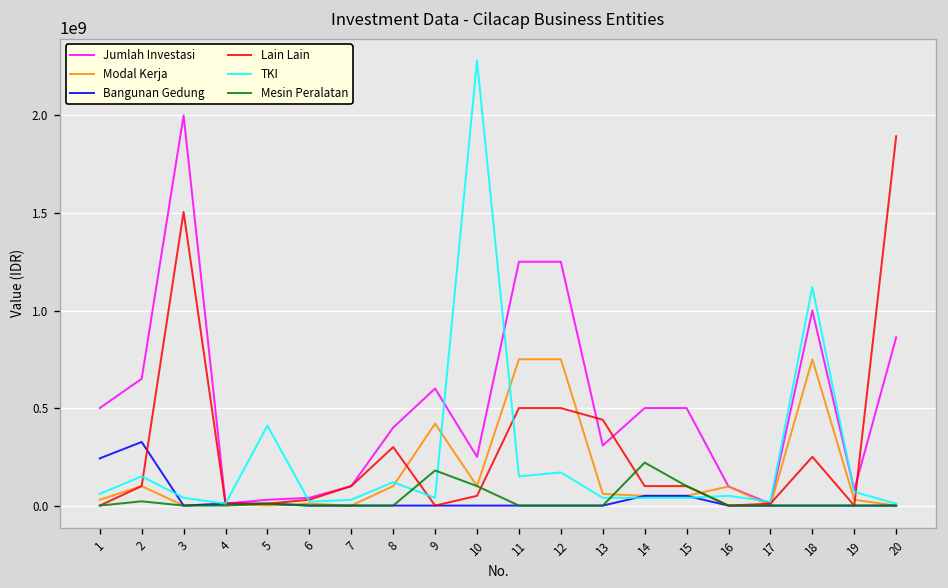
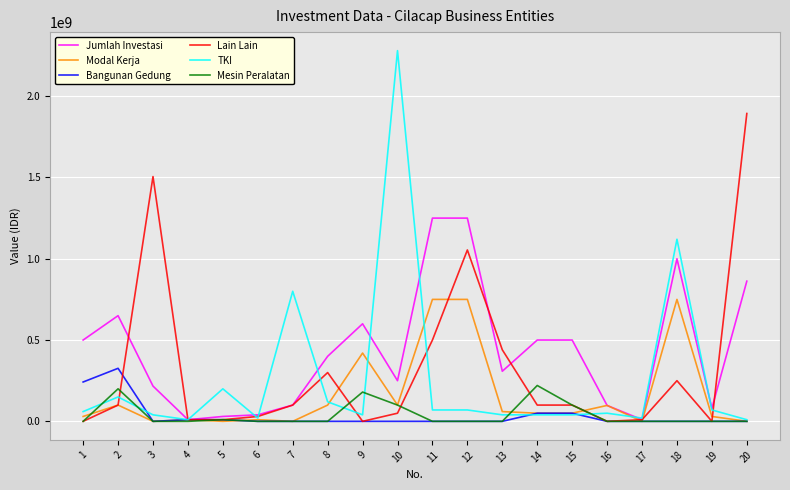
  {
    "Jumlah Investasi": {
      "1": 500000000,
      "2": 650000000,
-     "3": 2000000000,
+     "3": 220000000,
      "5": 30000000,
      "8": 400000000,
      "9": 600000000,
      "10": 250000000,
      "11": 1250000000,
      "12": 1250000000,
      "13": 310000000,
      "14": 500000000,
      "15": 500000000,
      "18": 1000000000,
      "20": 860000000
    },
    "Modal Kerja": {
      "1": 30000000,
      "8": 100000000,
      "9": 420000000,
      "11": 750000000,
      "12": 750000000,
      "13": 60000000,
      "18": 750000000,
      "19": 30000000
    },
    "Bangunan Gedung": {
      "1": 240000000,
      "2": 330000000,
      "10": 0
    },
    "Lain Lain": {
      "3": 1510000000,
      "8": 300000000,
      "10": 50000000,
      "11": 500000000,
-     "12": 500000000,
+     "12": 1050000000,
      "13": 440000000,
      "14": 100000000,
      "18": 250000000,
      "20": 1890000000
    },
    "TKI": {
      "1": 60000000,
      "2": 150000000,
      "3": 40000000,
-     "5": 410000000,
-     "7": 30000000,
+     "5": 200000000,
+     "7": 800000000,
      "8": 120000000,
      "9": 40000000,
      "10": 2280000000,
-     "11": 150000000,
-     "12": 170000000,
+     "11": 70000000,
+     "12": 70000000,
      "13": 40000000,
      "16": 50000000,
      "18": 1120000000
    },
    "Mesin Peralatan": {
-     "2": 20000000,
+     "2": 200000000,
      "9": 180000000,
      "14": 220000000
    }
  }
